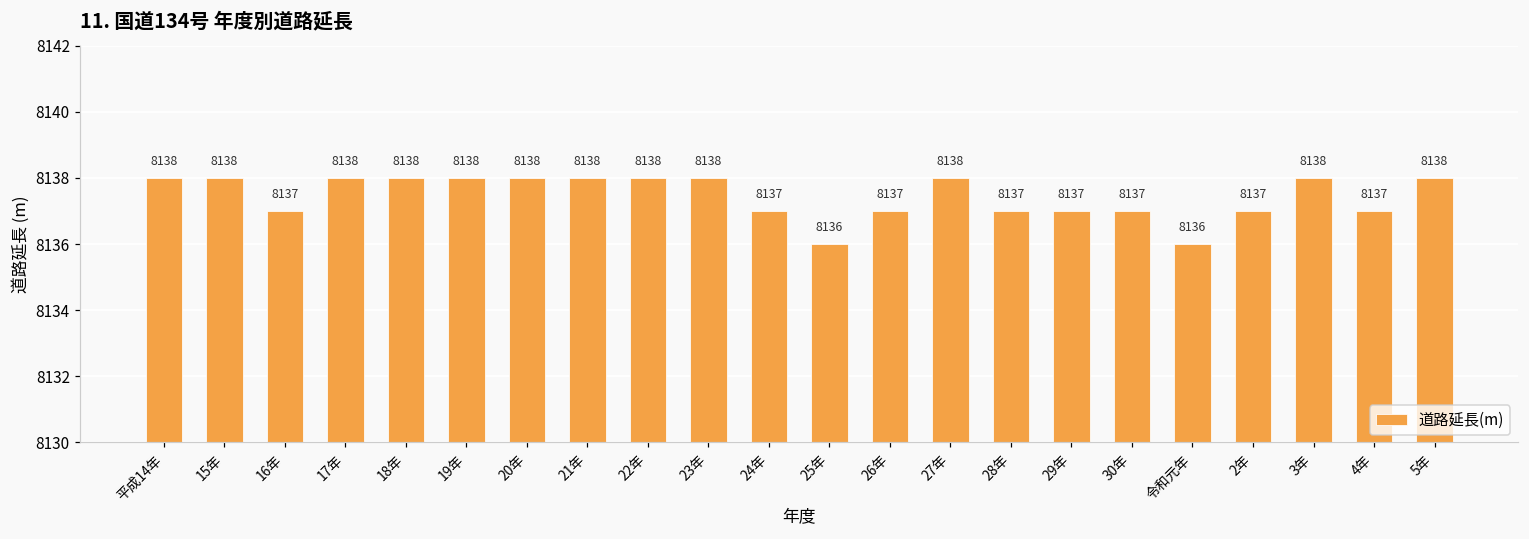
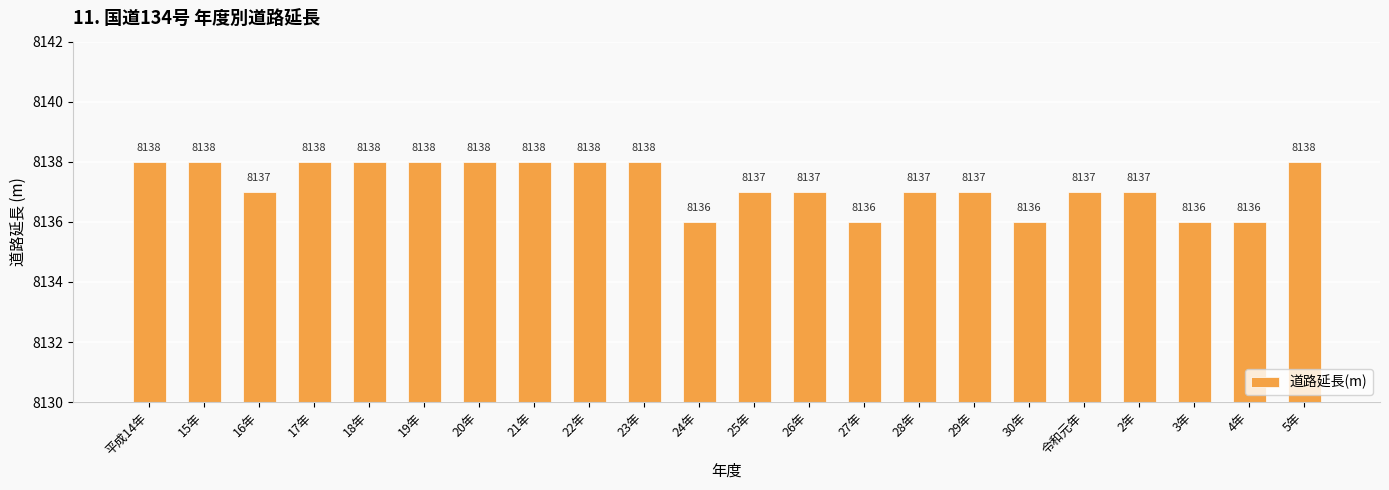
  {
    "平成14年": 8138,
    "15年": 8138,
    "16年": 8137,
    "17年": 8138,
    "18年": 8138,
    "19年": 8138,
    "20年": 8138,
    "21年": 8138,
    "22年": 8138,
    "23年": 8138,
-   "24年": 8137,
-   "25年": 8136,
+   "24年": 8136,
+   "25年": 8137,
    "26年": 8137,
-   "27年": 8138,
+   "27年": 8136,
    "28年": 8137,
    "29年": 8137,
-   "30年": 8137,
-   "令和元年": 8136,
+   "30年": 8136,
+   "令和元年": 8137,
    "2年": 8137,
-   "3年": 8138,
-   "4年": 8137,
+   "3年": 8136,
+   "4年": 8136,
    "5年": 8138
  }
